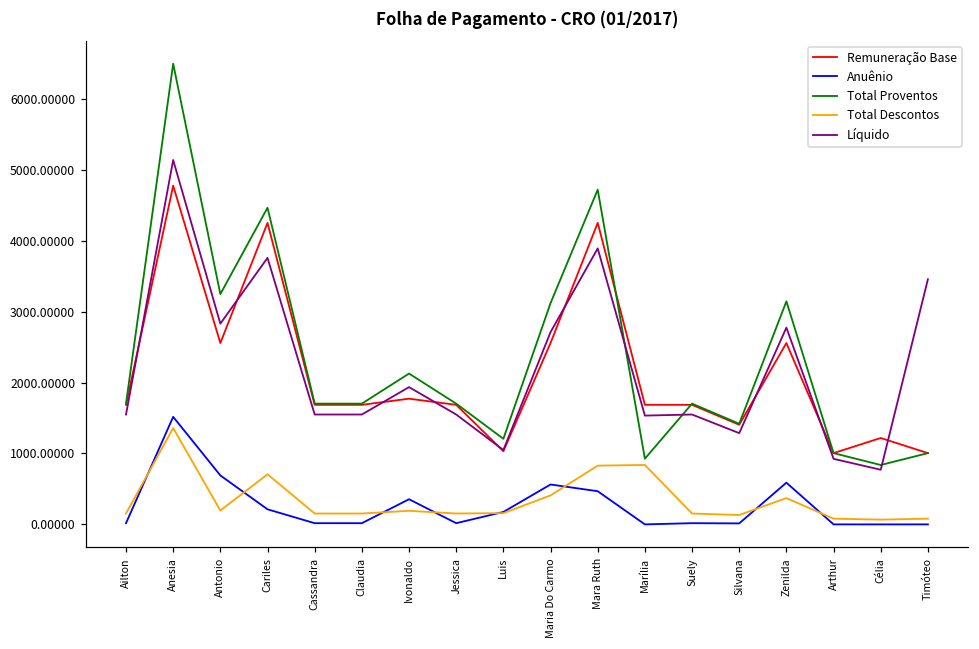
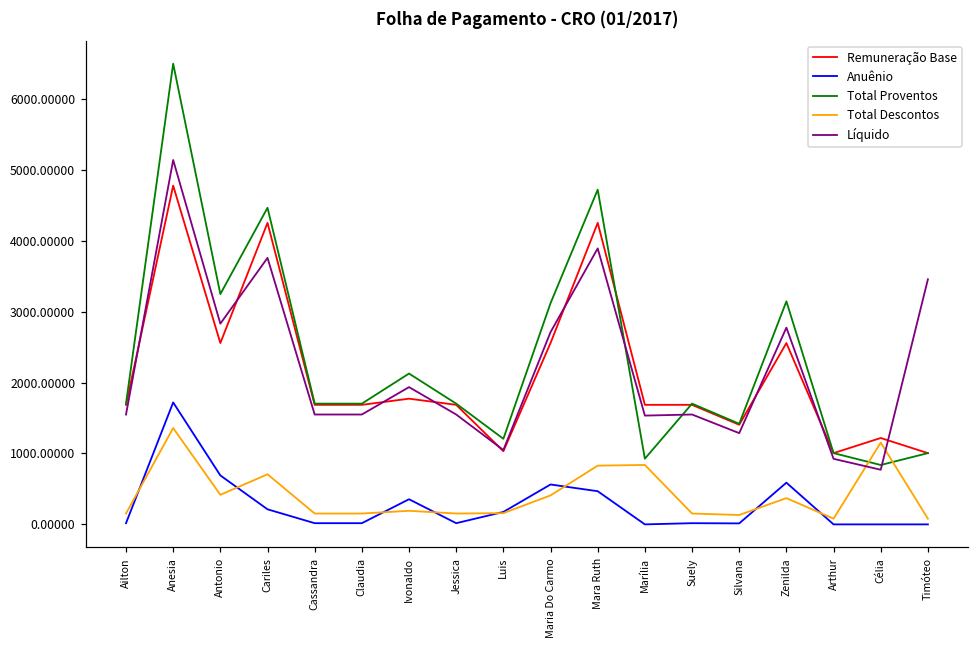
  {
    "Remuneração Base": {
      "Anesia": 4800,
      "Antonio": 2600,
      "Cariles": 4300,
      "Ivonaldo": 1800,
      "Maria Do Carmo": 2600,
      "Mara Ruth": 4300,
      "Marília": 1700,
      "Zenilda": 2600,
      "Célia": 1200
    },
    "Anuênio": {
      "Ailton": 0,
-     "Anesia": 1500,
+     "Anesia": 1700,
      "Antonio": 700,
      "Cariles": 200,
      "Cassandra": 0,
      "Claudia": 0,
      "Ivonaldo": 400,
      "Jessica": 0,
      "Maria Do Carmo": 600,
      "Mara Ruth": 500,
      "Marília": 0,
      "Suely": 0,
      "Silvana": 0,
      "Zenilda": 600,
      "Arthur": 0,
      "Célia": 0,
      "Timóteo": 0
    },
    "Total Proventos": {
      "Anesia": 6500,
      "Antonio": 3200,
      "Cariles": 4500,
      "Ivonaldo": 2100,
      "Luis": 1200,
      "Maria Do Carmo": 3100,
      "Mara Ruth": 4700,
      "Marília": 900,
      "Zenilda": 3100,
      "Célia": 800
    },
    "Total Descontos": {
      "Ailton": 200,
      "Anesia": 1400,
-     "Antonio": 200,
+     "Antonio": 400,
      "Cariles": 700,
      "Cassandra": 200,
      "Claudia": 200,
      "Ivonaldo": 200,
      "Jessica": 200,
      "Maria Do Carmo": 400,
      "Mara Ruth": 800,
      "Marília": 800,
      "Suely": 200,
      "Silvana": 100,
      "Zenilda": 400,
      "Arthur": 100,
-     "Célia": 100,
+     "Célia": 1200,
      "Timóteo": 100
    },
    "Líquido": {
      "Ailton": 1500,
      "Anesia": 5100,
      "Antonio": 2800,
      "Cariles": 3800,
      "Cassandra": 1500,
      "Claudia": 1500,
      "Ivonaldo": 1900,
      "Jessica": 1500,
      "Maria Do Carmo": 2700,
      "Mara Ruth": 3900,
      "Marília": 1500,
      "Suely": 1500,
      "Silvana": 1300,
      "Zenilda": 2800,
      "Arthur": 900,
      "Célia": 800,
      "Timóteo": 3500
    }
  }
